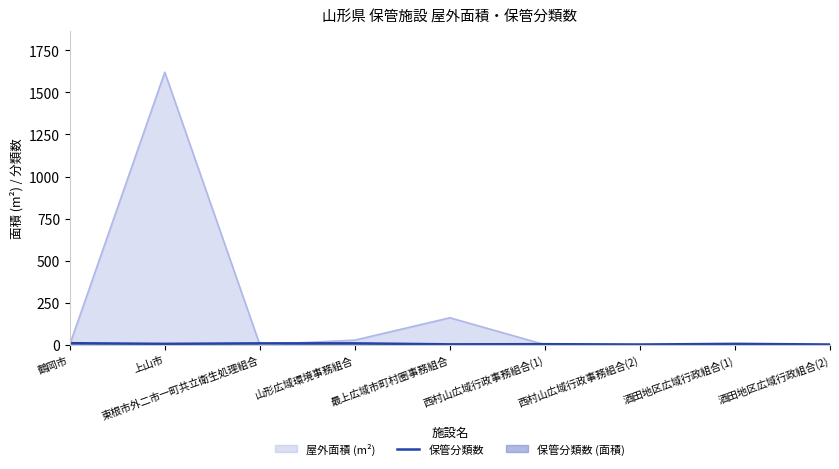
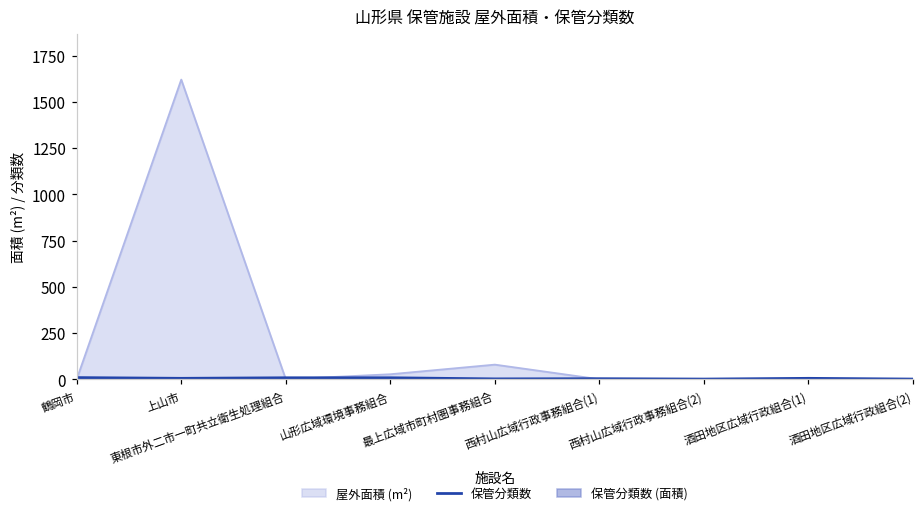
  {
    "屋外面積 (m²)": {
      "上山市": 1620,
      "山形広域環境事務組合": 30,
-     "最上広域市町村圏事務組合": 160
+     "最上広域市町村圏事務組合": 80
    },
    "保管分類数 (面積)": {
      "上山市": 10,
      "山形広域環境事務組合": 10,
      "最上広域市町村圏事務組合": 0
    }
  }
